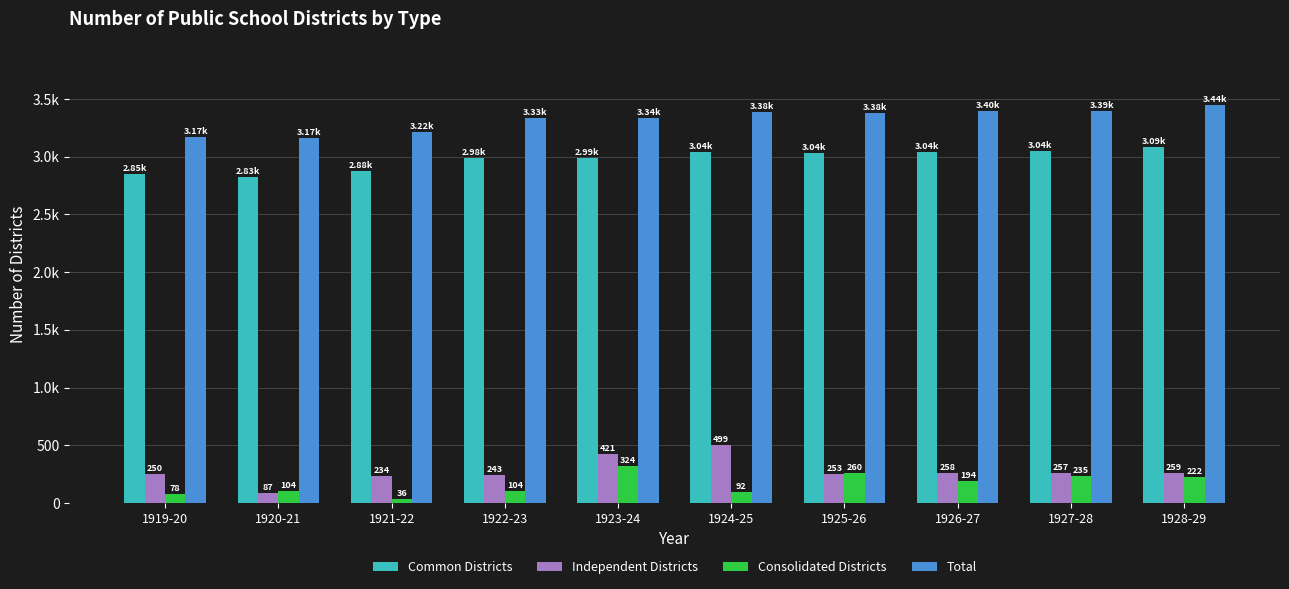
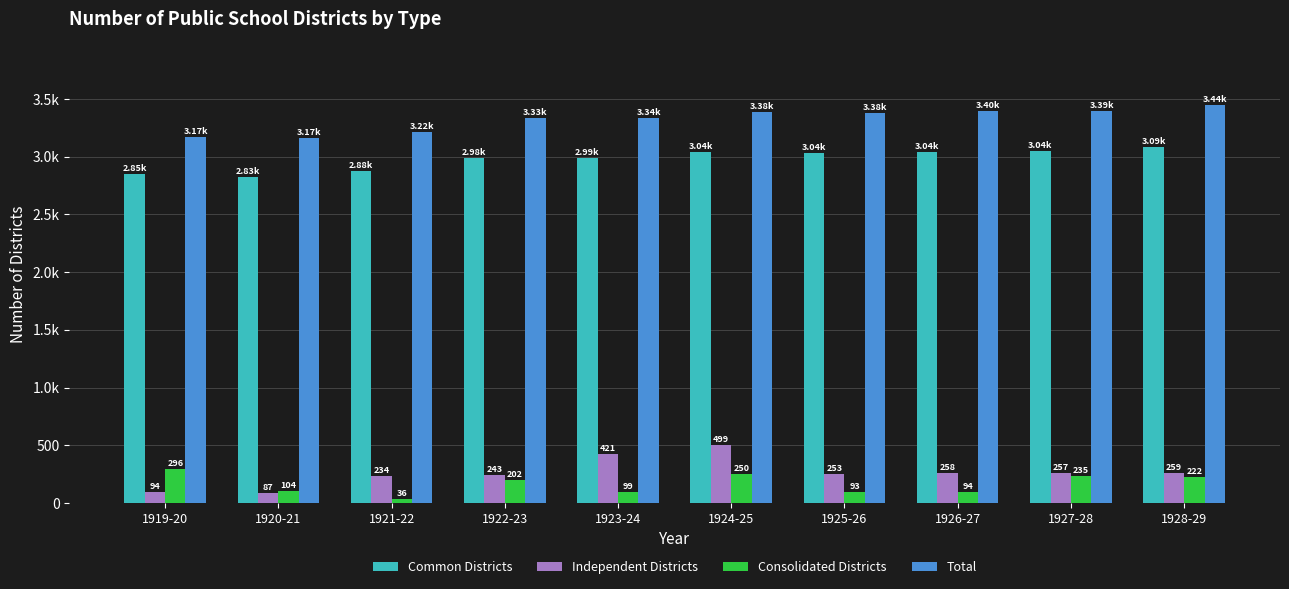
  {
    "Independent Districts": {
-     "1919-20": 250,
+     "1919-20": 94,
      "1920-21": 87,
      "1921-22": 234,
      "1922-23": 243,
      "1923-24": 421,
      "1924-25": 499,
      "1925-26": 253,
      "1926-27": 258,
      "1927-28": 257,
      "1928-29": 259
    },
    "Consolidated Districts": {
-     "1919-20": 78,
+     "1919-20": 296,
      "1920-21": 104,
      "1921-22": 36,
-     "1922-23": 104,
-     "1923-24": 324,
-     "1924-25": 92,
-     "1925-26": 260,
-     "1926-27": 194,
+     "1922-23": 202,
+     "1923-24": 99,
+     "1924-25": 250,
+     "1925-26": 93,
+     "1926-27": 94,
      "1927-28": 235,
      "1928-29": 222
    }
  }
